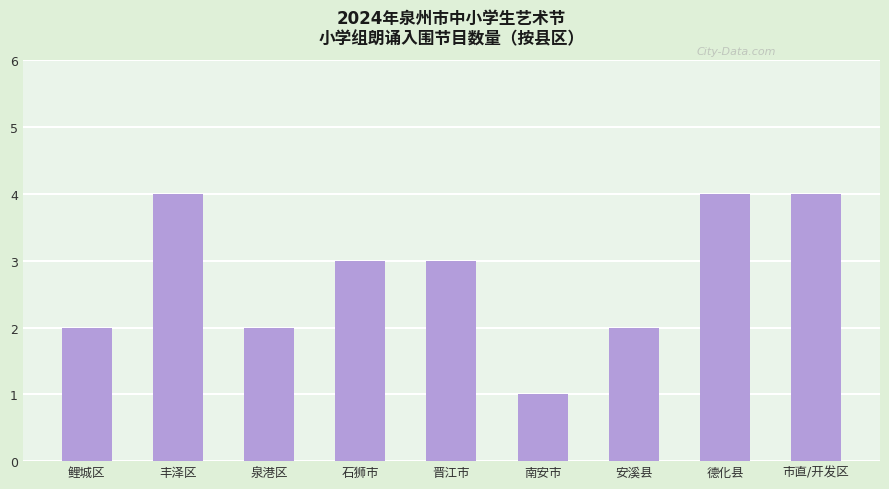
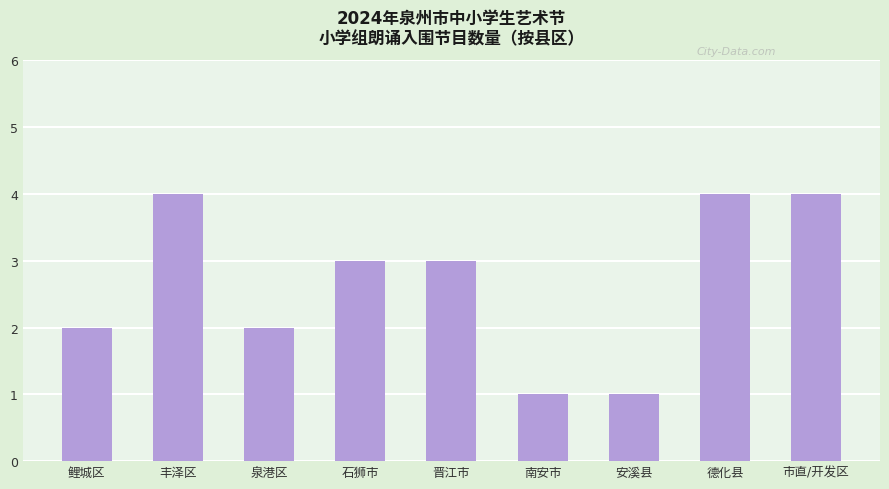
  {
    "鲤城区": 2,
    "丰泽区": 4,
    "泉港区": 2,
    "石狮市": 3,
    "晋江市": 3,
    "南安市": 1,
-   "安溪县": 2,
+   "安溪县": 1,
    "德化县": 4,
    "市直/开发区": 4
  }
